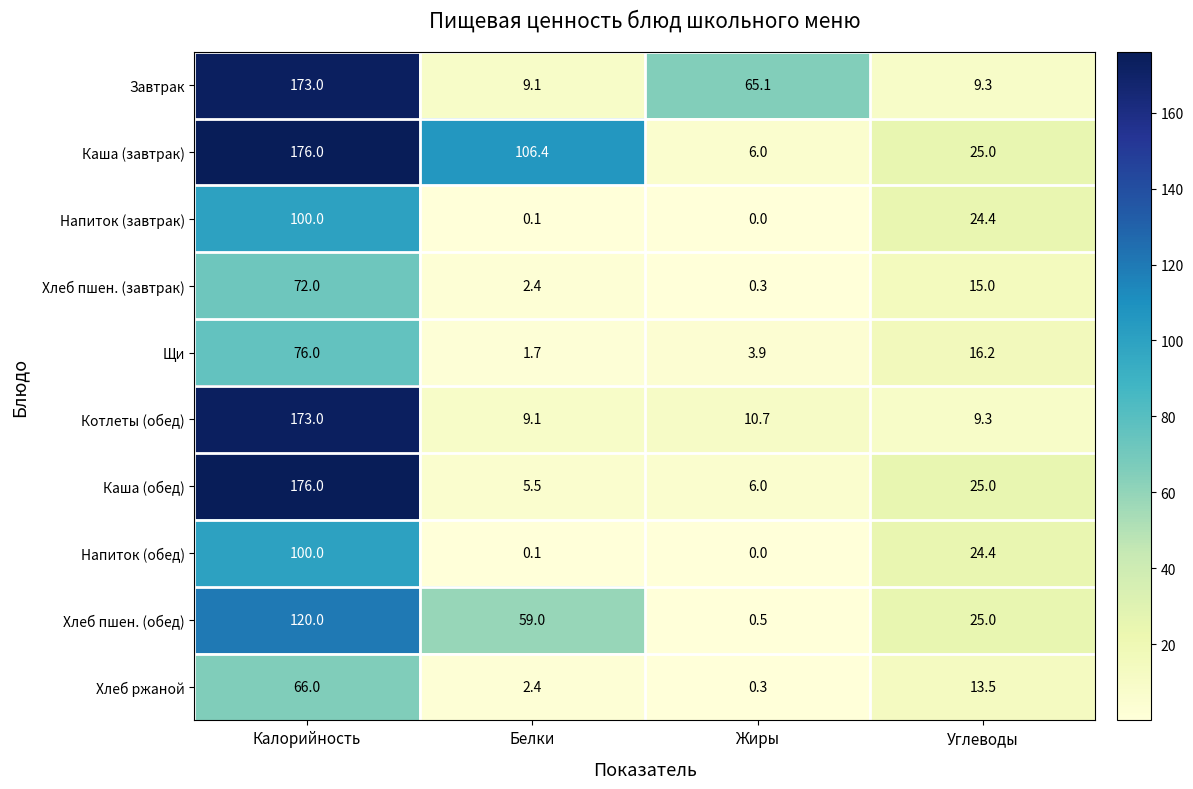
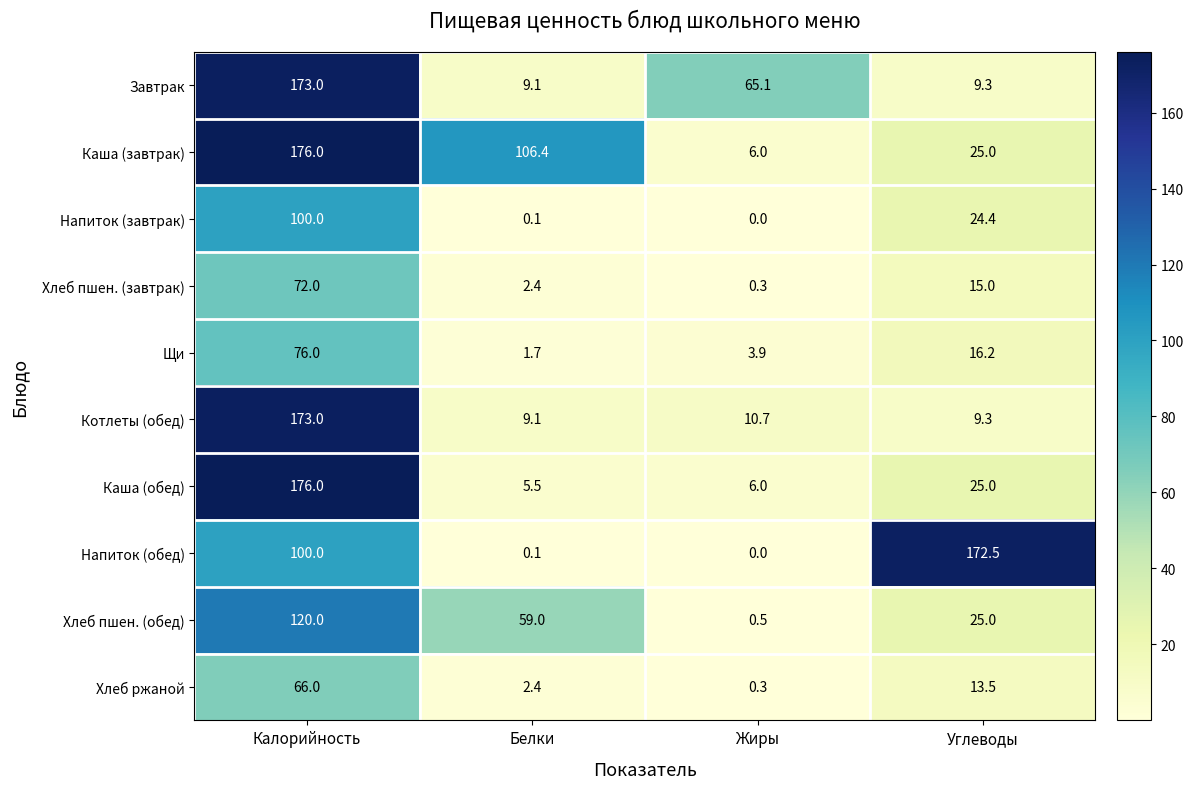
  {
    "Завтрак": {
      "Калорийность": 173.0,
      "Белки": 9.1,
      "Жиры": 65.1,
      "Углеводы": 9.3
    },
    "Каша (завтрак)": {
      "Калорийность": 176.0,
      "Белки": 106.4,
      "Жиры": 6.0,
      "Углеводы": 25.0
    },
    "Напиток (завтрак)": {
      "Калорийность": 100.0,
      "Белки": 0.1,
      "Жиры": 0.0,
      "Углеводы": 24.4
    },
    "Хлеб пшен. (завтрак)": {
      "Калорийность": 72.0,
      "Белки": 2.4,
      "Жиры": 0.3,
      "Углеводы": 15.0
    },
    "Щи": {
      "Калорийность": 76.0,
      "Белки": 1.7,
      "Жиры": 3.9,
      "Углеводы": 16.2
    },
    "Котлеты (обед)": {
      "Калорийность": 173.0,
      "Белки": 9.1,
      "Жиры": 10.7,
      "Углеводы": 9.3
    },
    "Каша (обед)": {
      "Калорийность": 176.0,
      "Белки": 5.5,
      "Жиры": 6.0,
      "Углеводы": 25.0
    },
    "Напиток (обед)": {
      "Калорийность": 100.0,
      "Белки": 0.1,
      "Жиры": 0.0,
-     "Углеводы": 24.4
+     "Углеводы": 172.5
    },
    "Хлеб пшен. (обед)": {
      "Калорийность": 120.0,
      "Белки": 59.0,
      "Жиры": 0.5,
      "Углеводы": 25.0
    },
    "Хлеб ржаной": {
      "Калорийность": 66.0,
      "Белки": 2.4,
      "Жиры": 0.3,
      "Углеводы": 13.5
    }
  }
